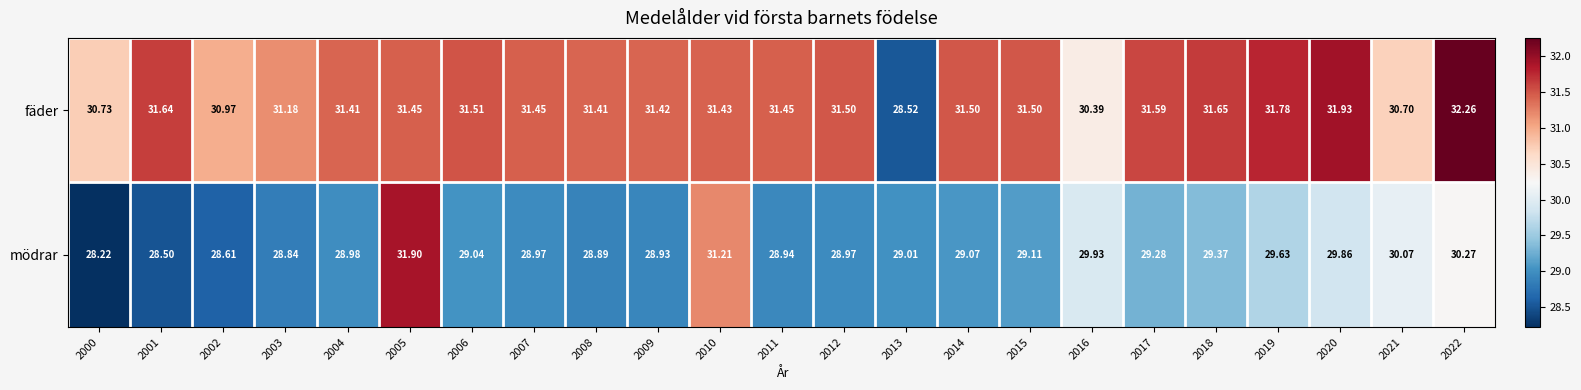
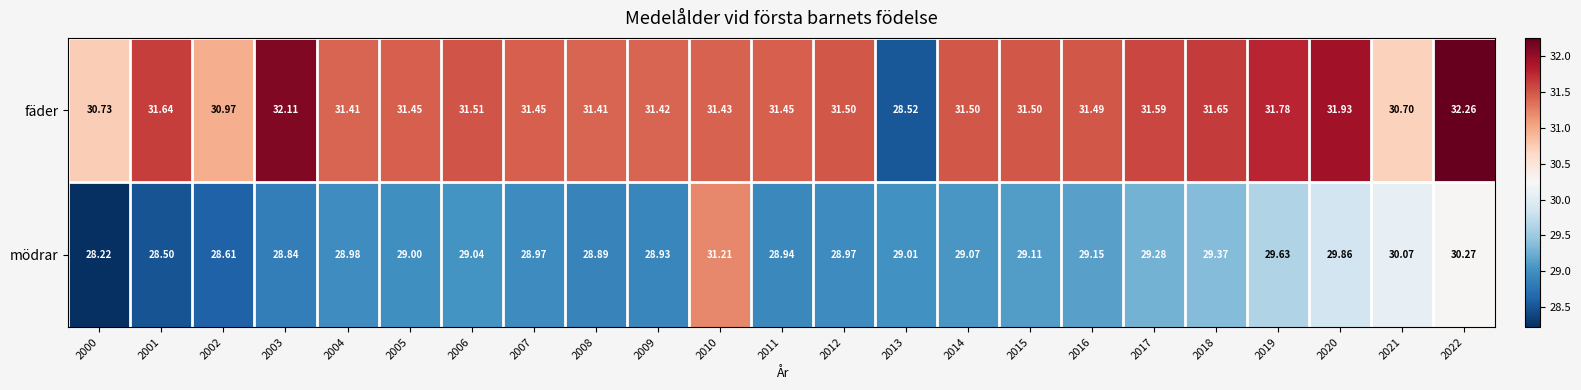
  {
    "fäder": {
      "2000": 30.73,
      "2001": 31.64,
      "2002": 30.97,
-     "2003": 31.18,
+     "2003": 32.11,
      "2004": 31.41,
      "2005": 31.45,
      "2006": 31.51,
      "2007": 31.45,
      "2008": 31.41,
      "2009": 31.42,
      "2010": 31.43,
      "2011": 31.45,
      "2012": 31.50,
      "2013": 28.52,
      "2014": 31.50,
      "2015": 31.50,
-     "2016": 30.39,
+     "2016": 31.49,
      "2017": 31.59,
      "2018": 31.65,
      "2019": 31.78,
      "2020": 31.93,
      "2021": 30.70,
      "2022": 32.26
    },
    "mödrar": {
      "2000": 28.22,
      "2001": 28.50,
      "2002": 28.61,
      "2003": 28.84,
      "2004": 28.98,
-     "2005": 31.90,
+     "2005": 29.00,
      "2006": 29.04,
      "2007": 28.97,
      "2008": 28.89,
      "2009": 28.93,
      "2010": 31.21,
      "2011": 28.94,
      "2012": 28.97,
      "2013": 29.01,
      "2014": 29.07,
      "2015": 29.11,
-     "2016": 29.93,
+     "2016": 29.15,
      "2017": 29.28,
      "2018": 29.37,
      "2019": 29.63,
      "2020": 29.86,
      "2021": 30.07,
      "2022": 30.27
    }
  }
